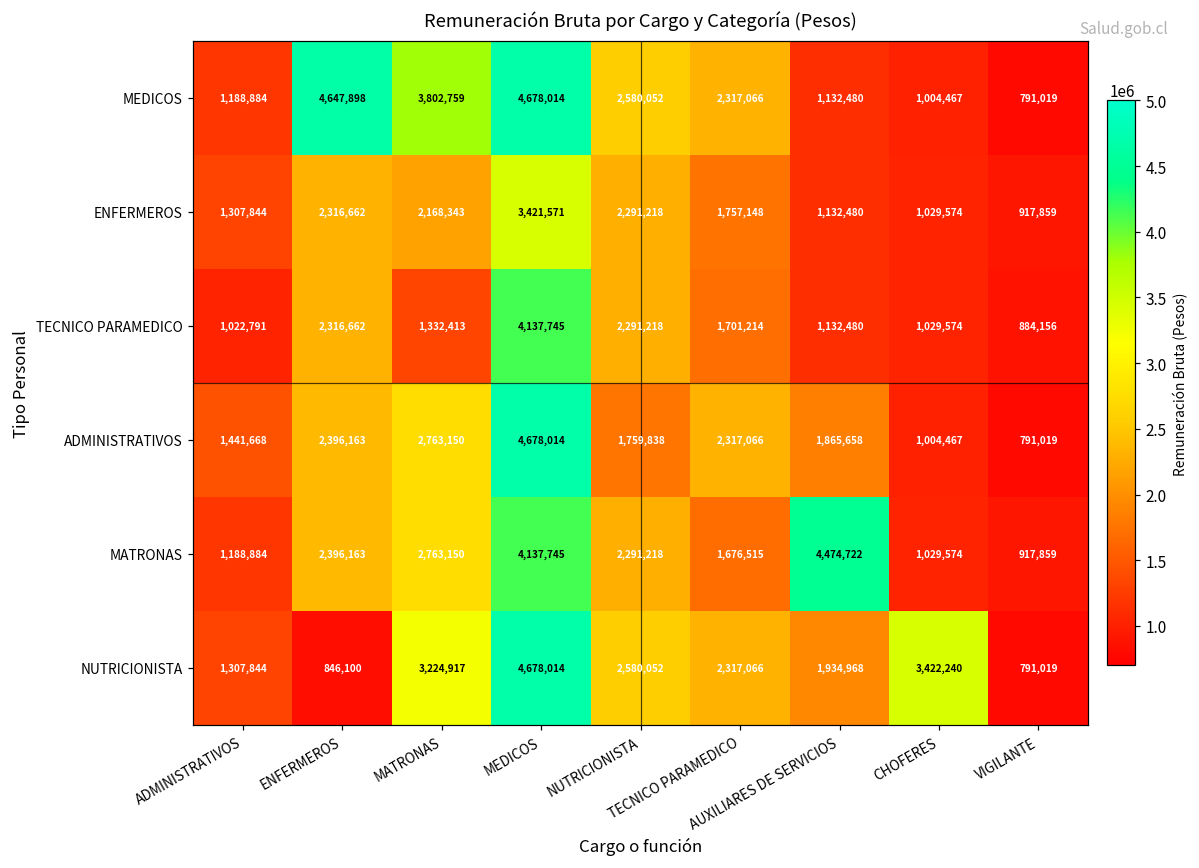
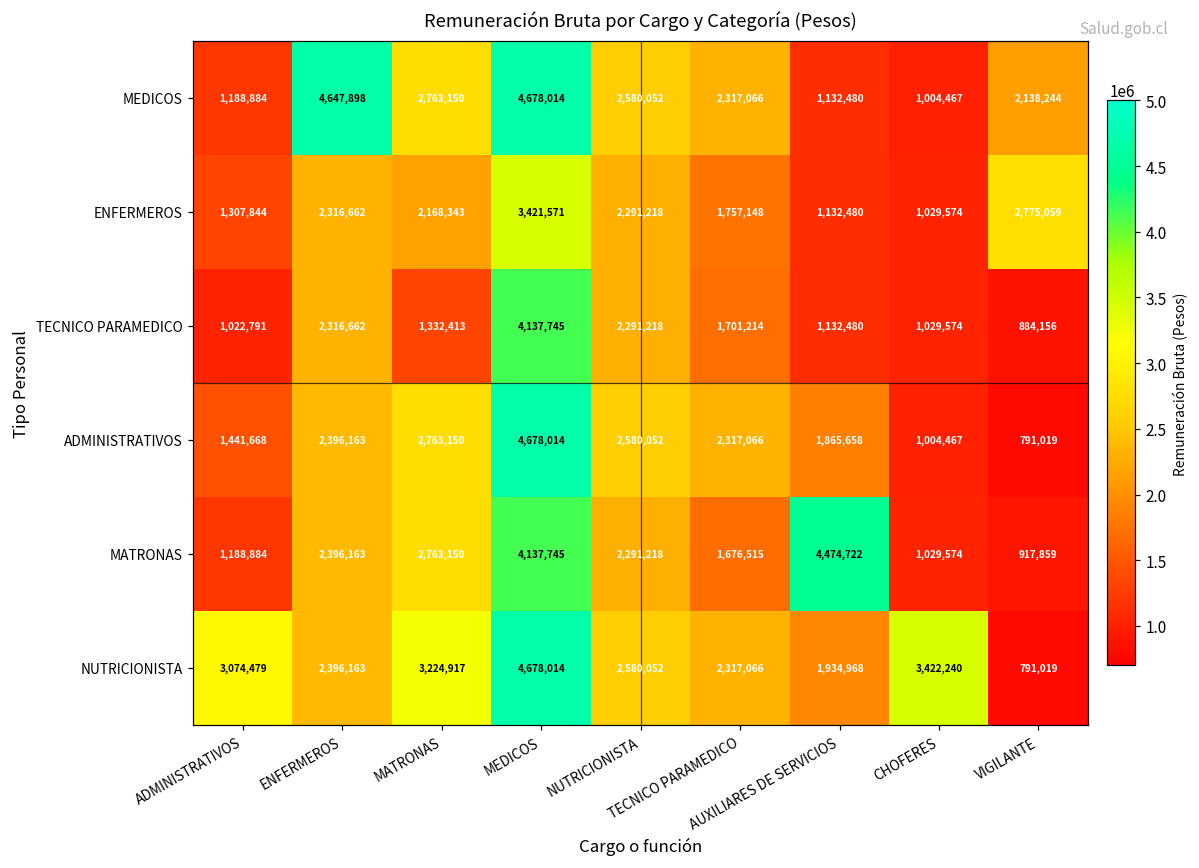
  {
    "MEDICOS": {
      "ADMINISTRATIVOS": "1,188,884",
      "ENFERMEROS": "4,647,898",
-     "MATRONAS": "3,802,759",
+     "MATRONAS": "2,763,150",
      "MEDICOS": "4,678,014",
      "NUTRICIONISTA": "2,580,052",
      "TECNICO PARAMEDICO": "2,317,066",
      "AUXILIARES DE SERVICIOS": "1,132,480",
      "CHOFERES": "1,004,467",
-     "VIGILANTE": "791,019"
+     "VIGILANTE": "2,138,244"
    },
    "ENFERMEROS": {
      "ADMINISTRATIVOS": "1,307,844",
      "ENFERMEROS": "2,316,662",
      "MATRONAS": "2,168,343",
      "MEDICOS": "3,421,571",
      "NUTRICIONISTA": "2,291,218",
      "TECNICO PARAMEDICO": "1,757,148",
      "AUXILIARES DE SERVICIOS": "1,132,480",
      "CHOFERES": "1,029,574",
-     "VIGILANTE": "917,859"
+     "VIGILANTE": "2,775,059"
    },
    "TECNICO PARAMEDICO": {
      "ADMINISTRATIVOS": "1,022,791",
      "ENFERMEROS": "2,316,662",
      "MATRONAS": "1,332,413",
      "MEDICOS": "4,137,745",
      "NUTRICIONISTA": "2,291,218",
      "TECNICO PARAMEDICO": "1,701,214",
      "AUXILIARES DE SERVICIOS": "1,132,480",
      "CHOFERES": "1,029,574",
      "VIGILANTE": "884,156"
    },
    "ADMINISTRATIVOS": {
      "ADMINISTRATIVOS": "1,441,668",
      "ENFERMEROS": "2,396,163",
      "MATRONAS": "2,763,150",
      "MEDICOS": "4,678,014",
-     "NUTRICIONISTA": "1,759,838",
+     "NUTRICIONISTA": "2,580,052",
      "TECNICO PARAMEDICO": "2,317,066",
      "AUXILIARES DE SERVICIOS": "1,865,658",
      "CHOFERES": "1,004,467",
      "VIGILANTE": "791,019"
    },
    "MATRONAS": {
      "ADMINISTRATIVOS": "1,188,884",
      "ENFERMEROS": "2,396,163",
      "MATRONAS": "2,763,150",
      "MEDICOS": "4,137,745",
      "NUTRICIONISTA": "2,291,218",
      "TECNICO PARAMEDICO": "1,676,515",
      "AUXILIARES DE SERVICIOS": "4,474,722",
      "CHOFERES": "1,029,574",
      "VIGILANTE": "917,859"
    },
    "NUTRICIONISTA": {
-     "ADMINISTRATIVOS": "1,307,844",
-     "ENFERMEROS": "846,100",
+     "ADMINISTRATIVOS": "3,074,479",
+     "ENFERMEROS": "2,396,163",
      "MATRONAS": "3,224,917",
      "MEDICOS": "4,678,014",
      "NUTRICIONISTA": "2,580,052",
      "TECNICO PARAMEDICO": "2,317,066",
      "AUXILIARES DE SERVICIOS": "1,934,968",
      "CHOFERES": "3,422,240",
      "VIGILANTE": "791,019"
    }
  }
